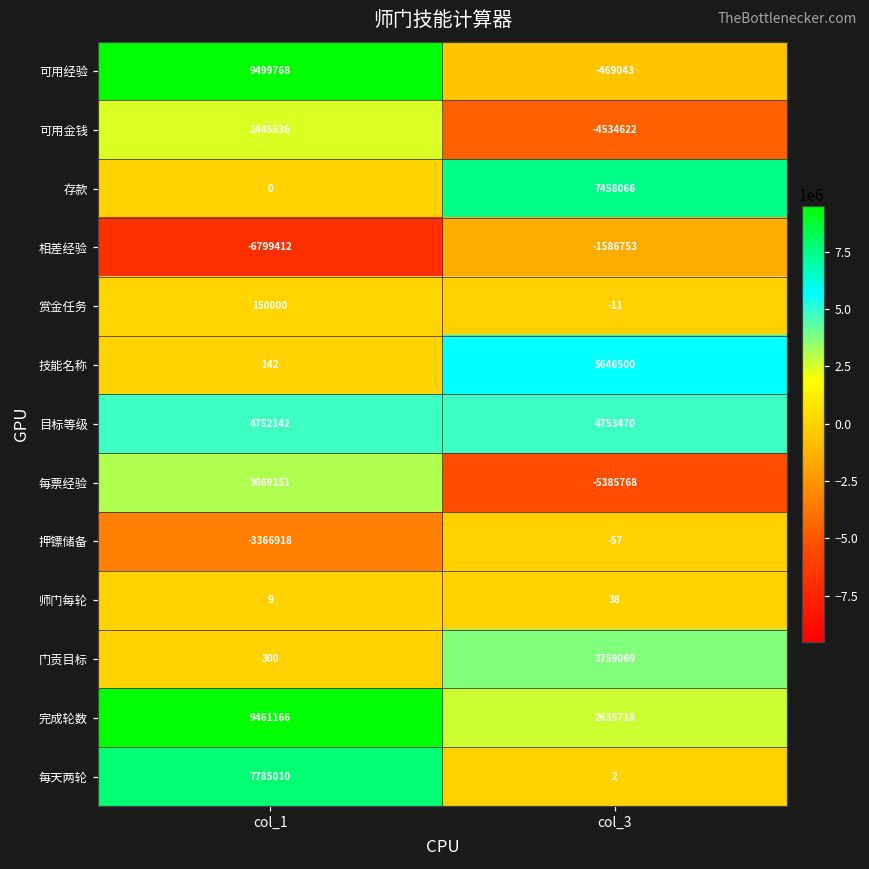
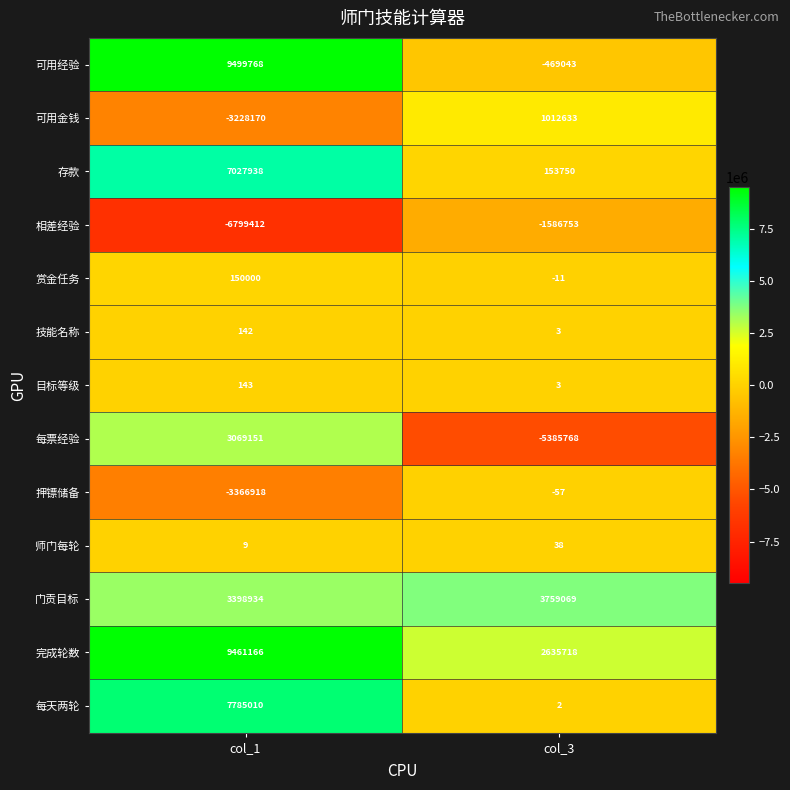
  {
    "可用经验": {
      "col_1": 9499768,
      "col_3": -469043
    },
    "可用金钱": {
-     "col_1": 2445636,
-     "col_3": -4534622
+     "col_1": -3228170,
+     "col_3": 1012633
    },
    "存款": {
-     "col_1": 0,
-     "col_3": 7458066
+     "col_1": 7027938,
+     "col_3": 153750
    },
    "相差经验": {
      "col_1": -6799412,
      "col_3": -1586753
    },
    "赏金任务": {
      "col_1": 150000,
      "col_3": -11
    },
    "技能名称": {
      "col_1": 142,
-     "col_3": 5646500
+     "col_3": 3
    },
    "目标等级": {
-     "col_1": 4752142,
-     "col_3": 4753470
+     "col_1": 143,
+     "col_3": 3
    },
    "每票经验": {
      "col_1": 3069151,
      "col_3": -5385768
    },
    "押镖储备": {
      "col_1": -3366918,
      "col_3": -57
    },
    "师门每轮": {
      "col_1": 9,
      "col_3": 38
    },
    "门贡目标": {
-     "col_1": 300,
+     "col_1": 3398934,
      "col_3": 3759069
    },
    "完成轮数": {
      "col_1": 9461166,
      "col_3": 2635718
    },
    "每天两轮": {
      "col_1": 7785010,
      "col_3": 2
    }
  }
